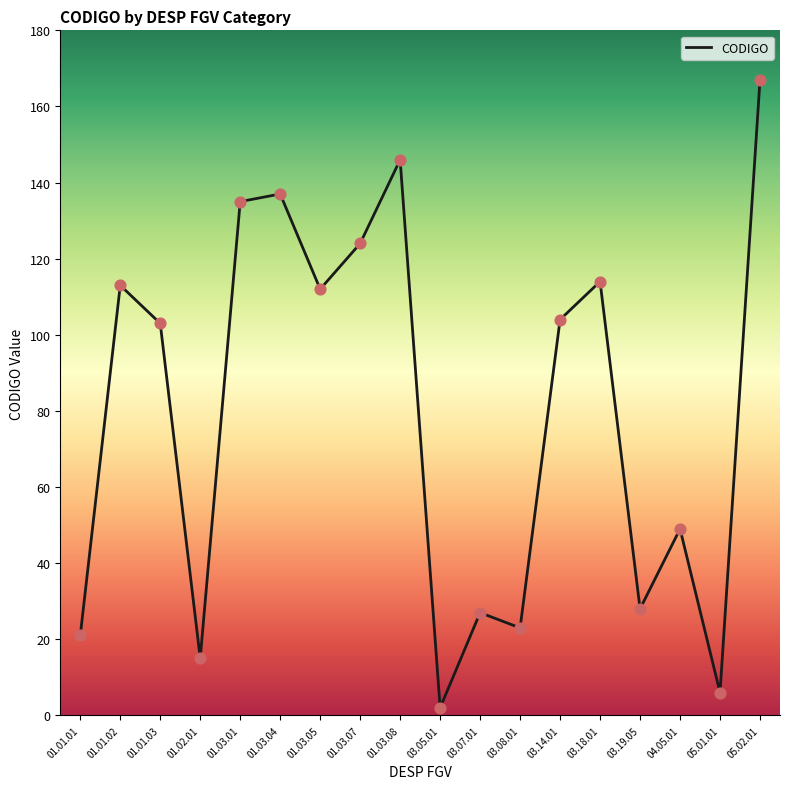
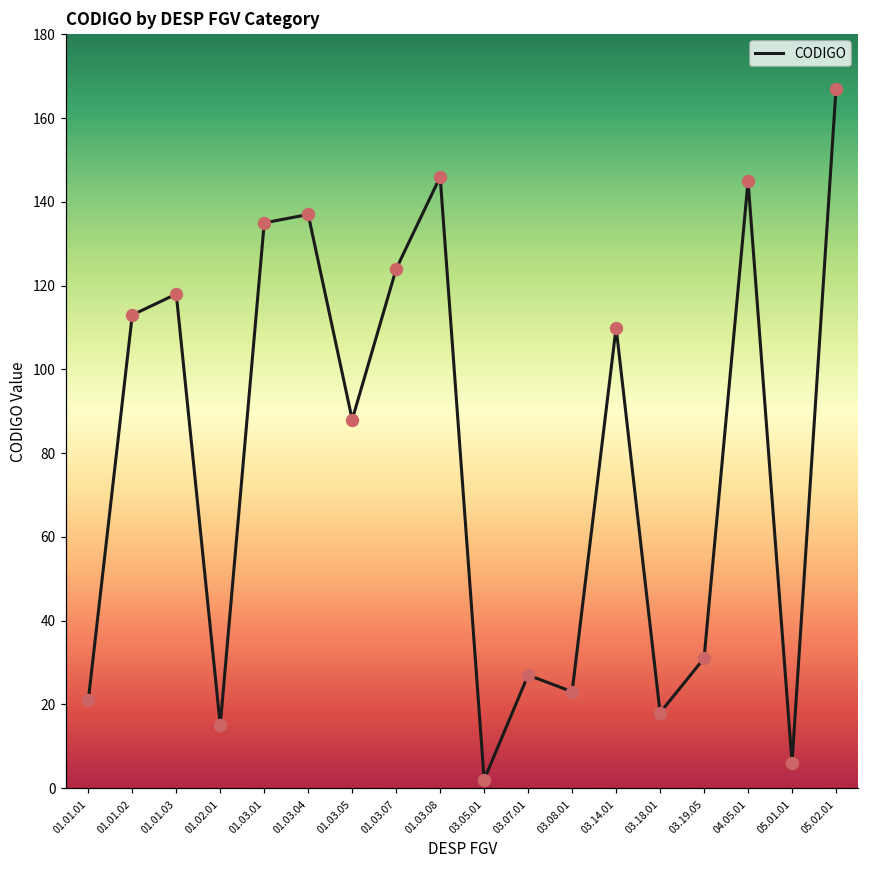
  {
    "01.01.01": 21,
    "01.01.02": 113,
-   "01.01.03": 103,
+   "01.01.03": 118,
    "01.02.01": 15,
    "01.03.01": 135,
    "01.03.04": 137,
-   "01.03.05": 112,
+   "01.03.05": 88,
    "01.03.07": 124,
    "01.03.08": 146,
    "03.05.01": 2,
    "03.07.01": 27,
    "03.08.01": 23,
-   "03.14.01": 104,
-   "03.18.01": 114,
-   "03.19.05": 28,
-   "04.05.01": 49,
+   "03.14.01": 110,
+   "03.18.01": 18,
+   "03.19.05": 31,
+   "04.05.01": 145,
    "05.01.01": 6,
    "05.02.01": 167
  }
